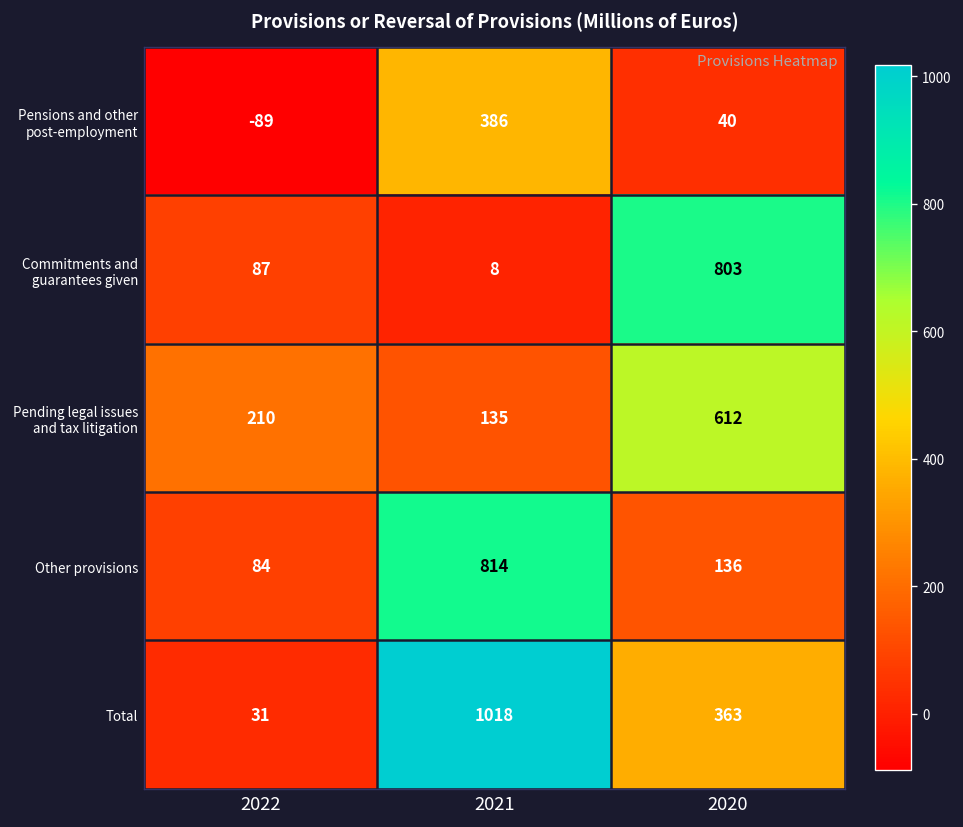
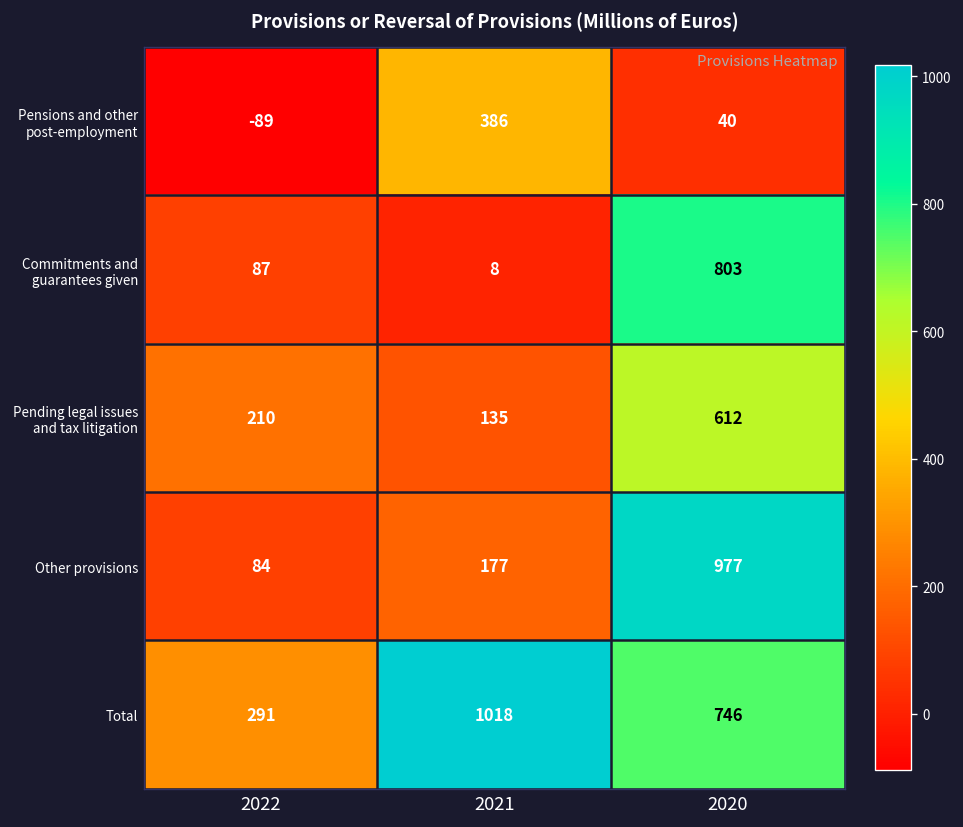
  {
    "Pensions and other post-employment": {
      "2022": -89,
      "2021": 386
    },
    "Commitments and guarantees given": {
      "2022": 87,
      "2021": 8,
      "2020": 803
    },
    "Pending legal issues and tax litigation": {
      "2022": 210,
      "2021": 135,
      "2020": 612
    },
    "Other provisions": {
      "2022": 84,
-     "2021": 814,
-     "2020": 136
+     "2021": 177,
+     "2020": 977
    },
    "Total": {
-     "2022": 31,
+     "2022": 291,
      "2021": 1018,
-     "2020": 363
+     "2020": 746
    }
  }
